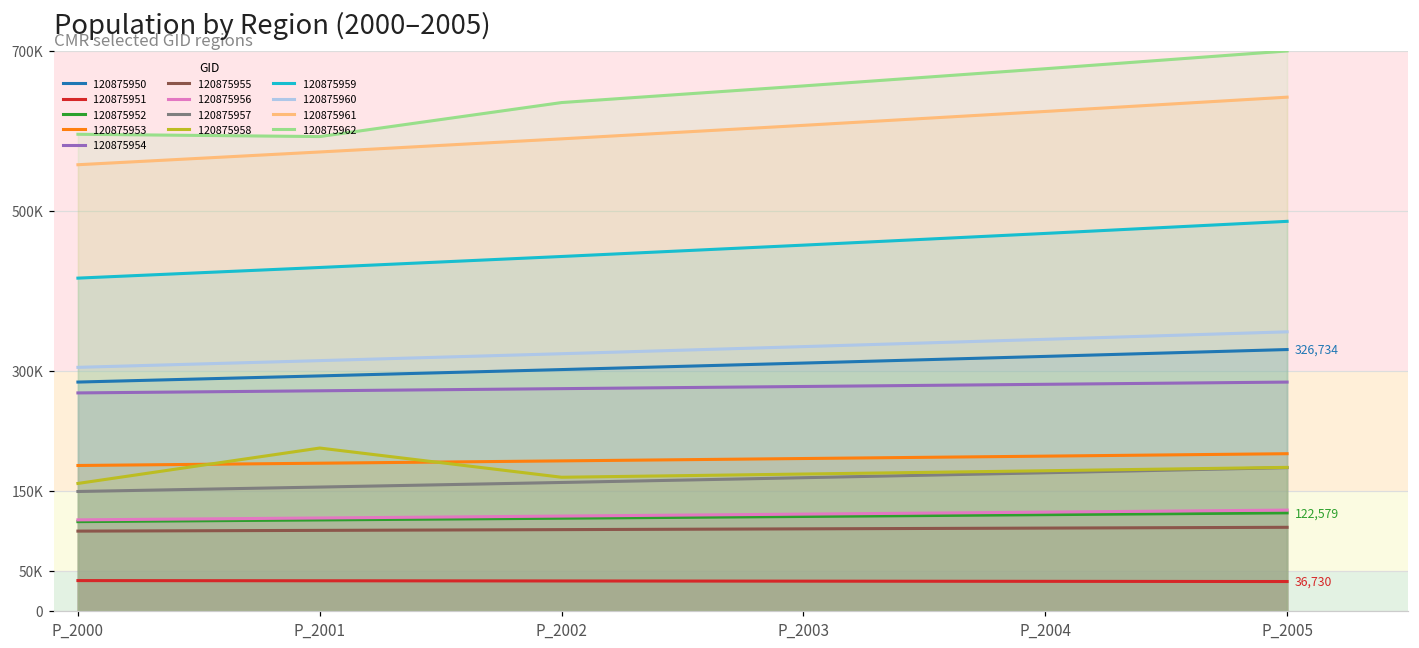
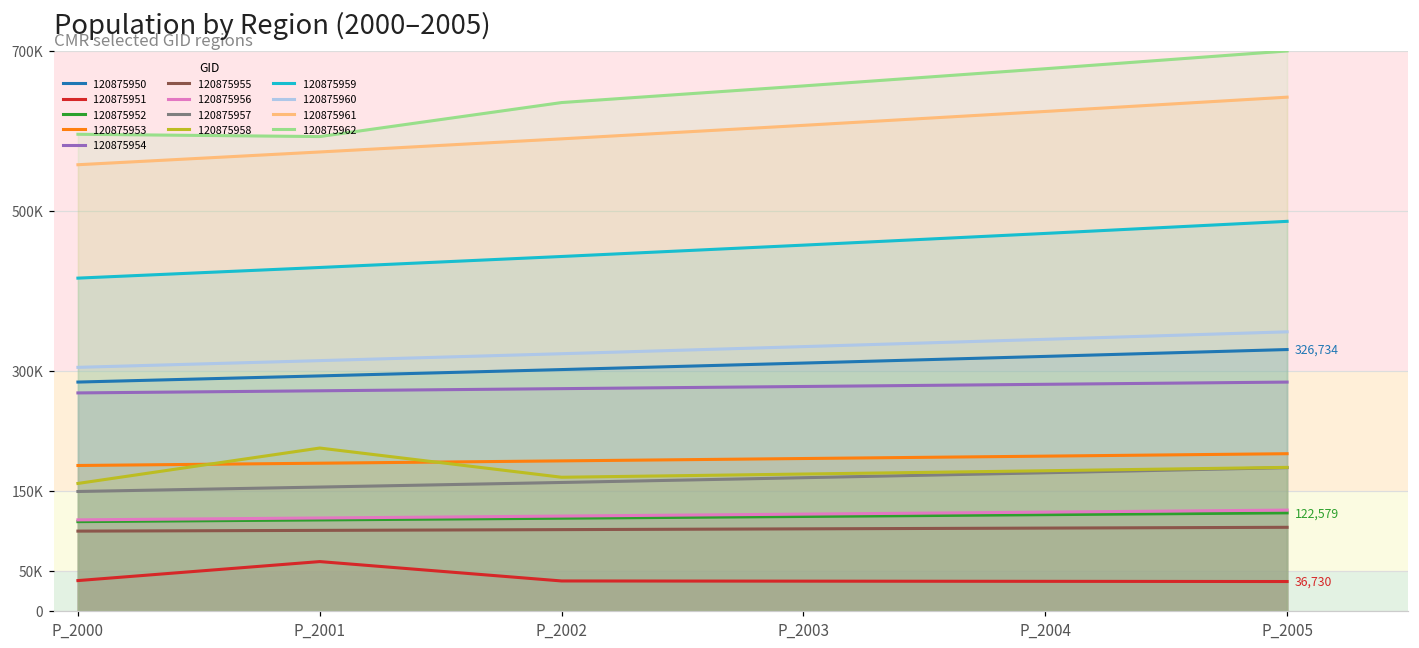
  {
    "120875950": {
      "P_2005": "326,734"
    },
    "120875951": {
      "P_2000": "40000",
-     "P_2001": "40000",
+     "P_2001": "60000",
      "P_2002": "40000",
      "P_2003": "40000",
      "P_2004": "40000"
    },
    "120875953": {
      "P_2000": "180000",
      "P_2001": "180000",
      "P_2002": "190000",
      "P_2003": "190000",
      "P_2004": "190000",
      "P_2005": "200000"
    },
    "120875954": {
      "P_2000": "270000",
      "P_2001": "280000",
      "P_2002": "280000",
      "P_2003": "280000",
      "P_2004": "280000",
      "P_2005": "290000"
    },
    "120875955": {
      "P_2000": "100000",
      "P_2001": "100000",
      "P_2002": "100000",
      "P_2003": "100000",
      "P_2004": "100000",
      "P_2005": "100000"
    },
    "120875957": {
      "P_2000": "150000",
      "P_2001": "150000",
      "P_2002": "160000",
      "P_2003": "170000"
    },
    "120875958": {
      "P_2000": "160000",
      "P_2001": "200000",
      "P_2002": "170000",
      "P_2003": "170000"
    },
    "120875959": {
      "P_2000": "420000",
      "P_2001": "430000",
      "P_2002": "440000",
      "P_2003": "460000",
      "P_2004": "470000",
      "P_2005": "490000"
    },
    "120875960": {
      "P_2000": "300000",
      "P_2001": "310000",
      "P_2002": "320000",
      "P_2003": "330000",
      "P_2004": "340000",
      "P_2005": "350000"
    },
    "120875961": {
      "P_2000": "560000",
      "P_2001": "570000",
      "P_2002": "590000",
      "P_2003": "610000",
      "P_2004": "620000",
      "P_2005": "640000"
    },
    "120875962": {
      "P_2000": "600000",
      "P_2001": "590000",
      "P_2002": "640000",
      "P_2003": "660000",
      "P_2004": "680000",
      "P_2005": "700000"
    }
  }
